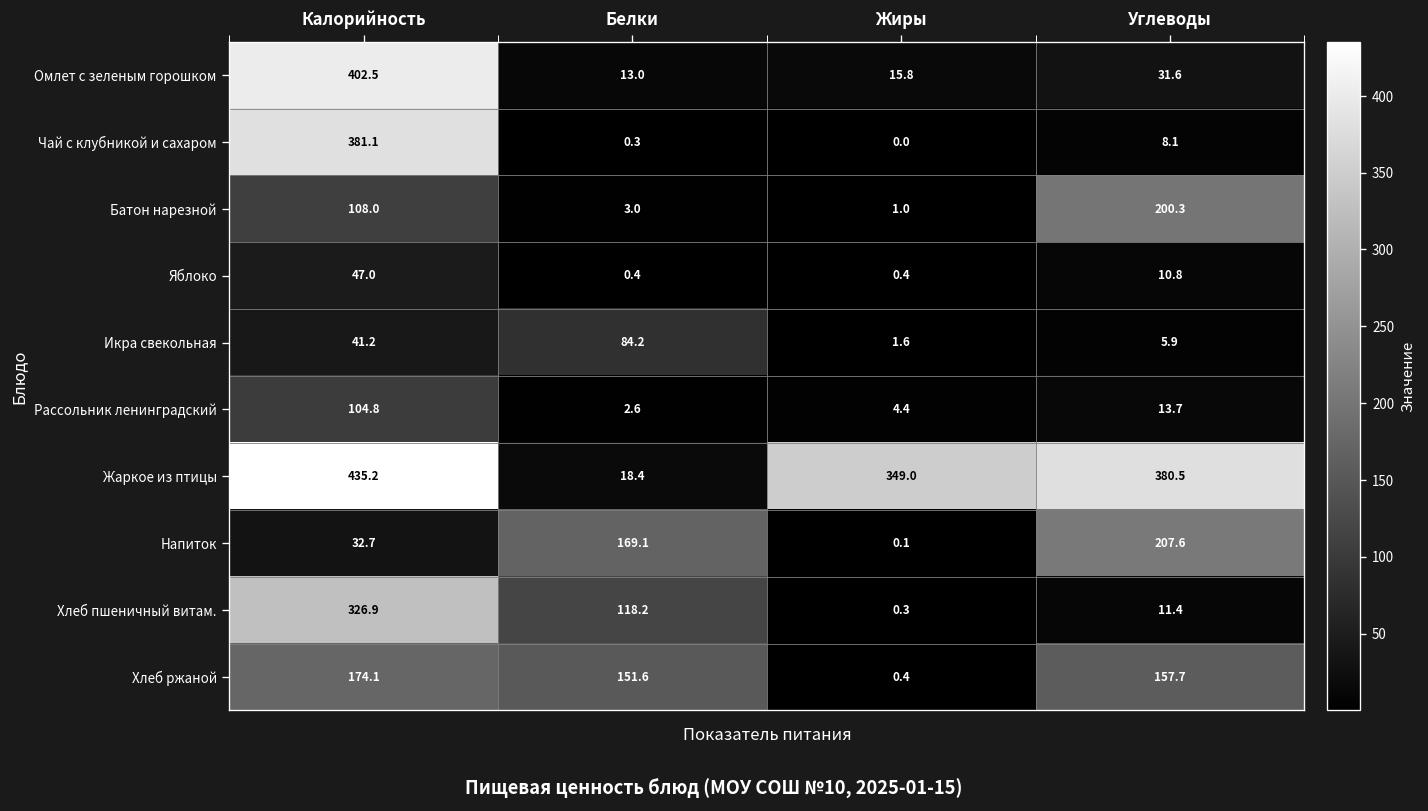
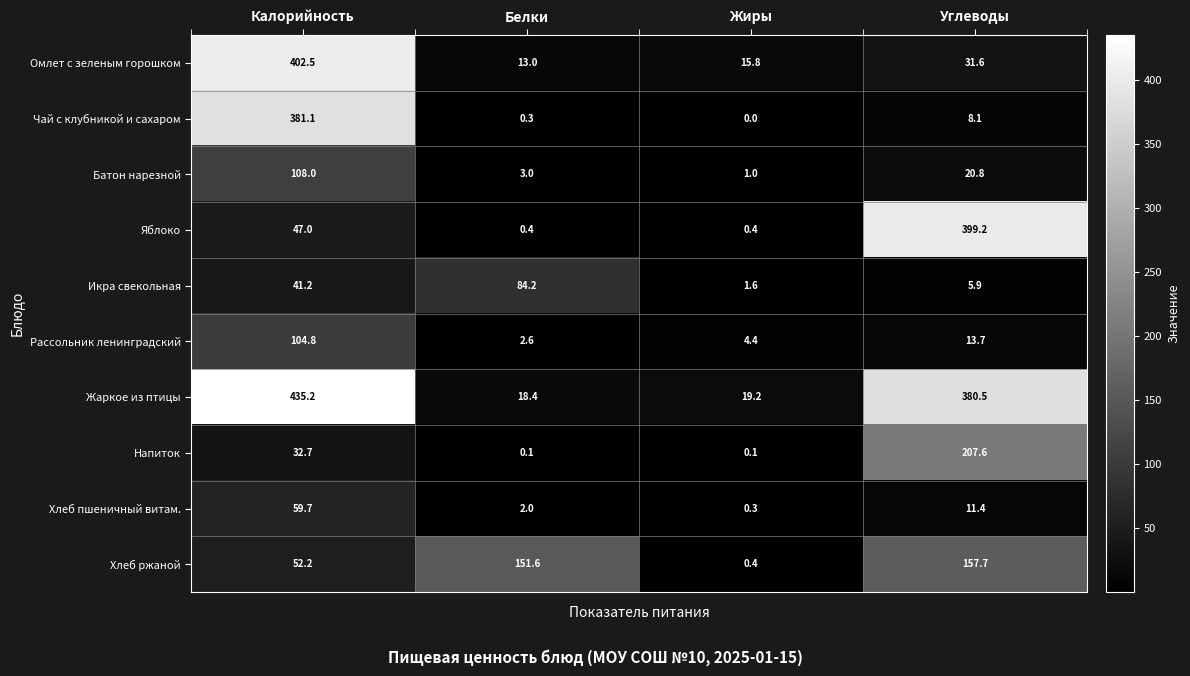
  {
    "Омлет с зеленым горошком": {
      "Калорийность": 402.5,
      "Белки": 13.0,
      "Жиры": 15.8,
      "Углеводы": 31.6
    },
    "Чай с клубникой и сахаром": {
      "Калорийность": 381.1,
      "Белки": 0.3,
      "Жиры": 0.0,
      "Углеводы": 8.1
    },
    "Батон нарезной": {
      "Калорийность": 108.0,
      "Белки": 3.0,
      "Жиры": 1.0,
-     "Углеводы": 200.3
+     "Углеводы": 20.8
    },
    "Яблоко": {
      "Калорийность": 47.0,
      "Белки": 0.4,
      "Жиры": 0.4,
-     "Углеводы": 10.8
+     "Углеводы": 399.2
    },
    "Икра свекольная": {
      "Калорийность": 41.2,
      "Белки": 84.2,
      "Жиры": 1.6,
      "Углеводы": 5.9
    },
    "Рассольник ленинградский": {
      "Калорийность": 104.8,
      "Белки": 2.6,
      "Жиры": 4.4,
      "Углеводы": 13.7
    },
    "Жаркое из птицы": {
      "Калорийность": 435.2,
      "Белки": 18.4,
-     "Жиры": 349.0,
+     "Жиры": 19.2,
      "Углеводы": 380.5
    },
    "Напиток": {
      "Калорийность": 32.7,
-     "Белки": 169.1,
+     "Белки": 0.1,
      "Жиры": 0.1,
      "Углеводы": 207.6
    },
    "Хлеб пшеничный витам.": {
-     "Калорийность": 326.9,
-     "Белки": 118.2,
+     "Калорийность": 59.7,
+     "Белки": 2.0,
      "Жиры": 0.3,
      "Углеводы": 11.4
    },
    "Хлеб ржаной": {
-     "Калорийность": 174.1,
+     "Калорийность": 52.2,
      "Белки": 151.6,
      "Жиры": 0.4,
      "Углеводы": 157.7
    }
  }
